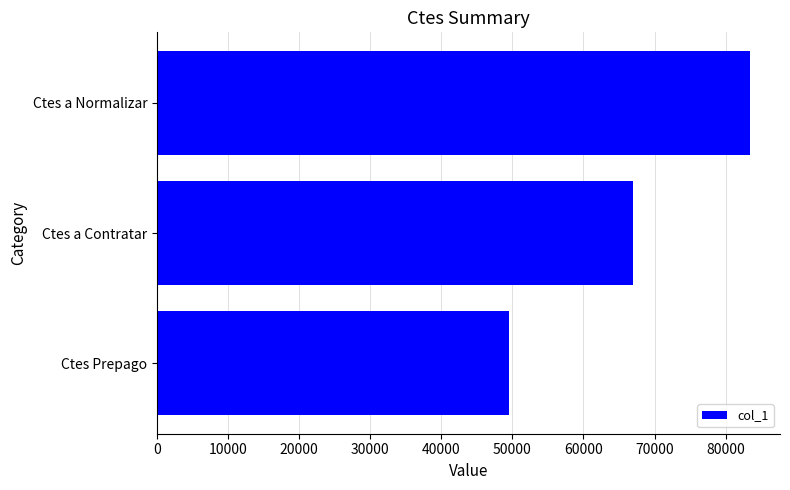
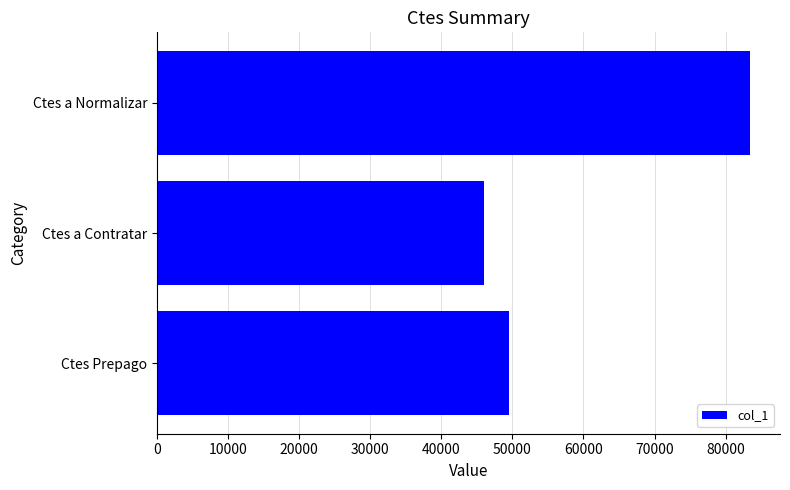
  {
    "Ctes a Normalizar": 83000,
-   "Ctes a Contratar": 67000,
+   "Ctes a Contratar": 46000,
    "Ctes Prepago": 50000
  }
